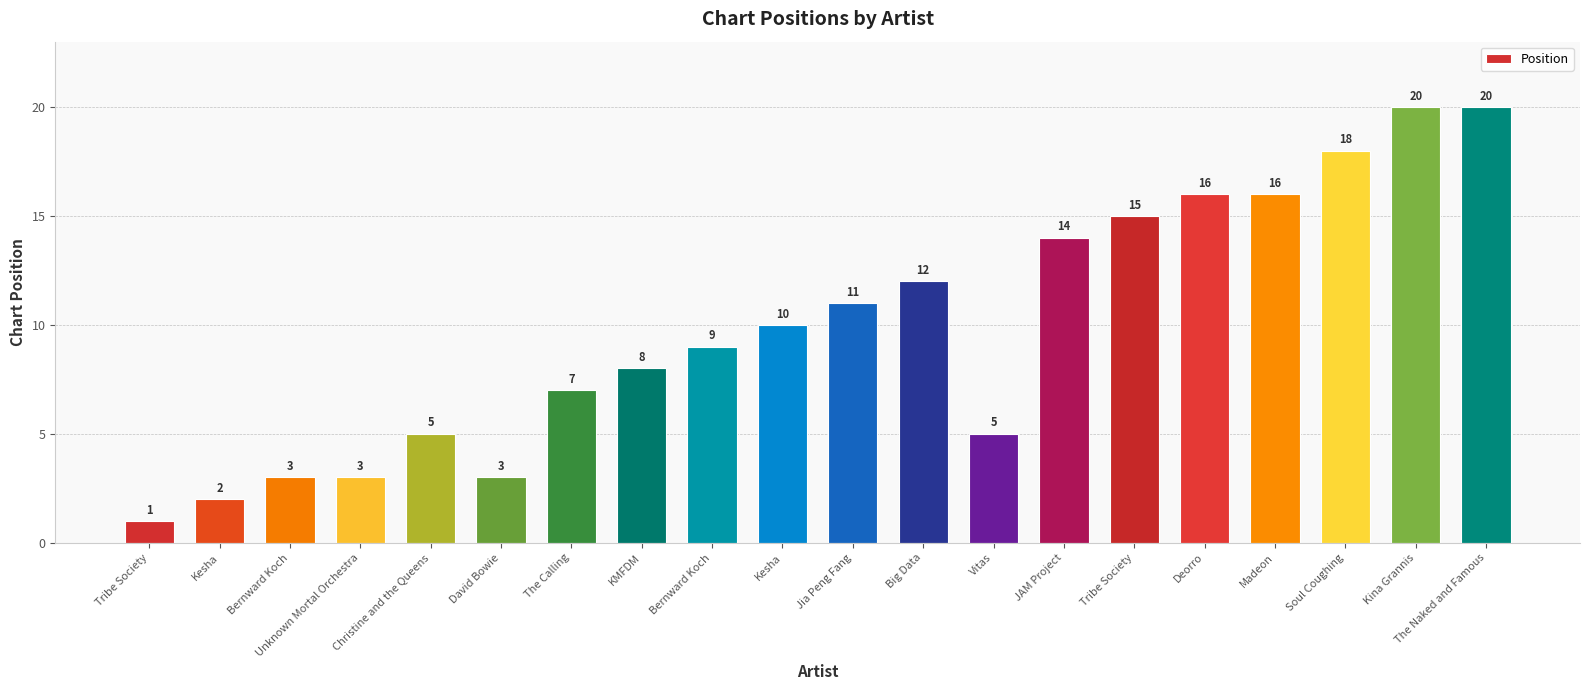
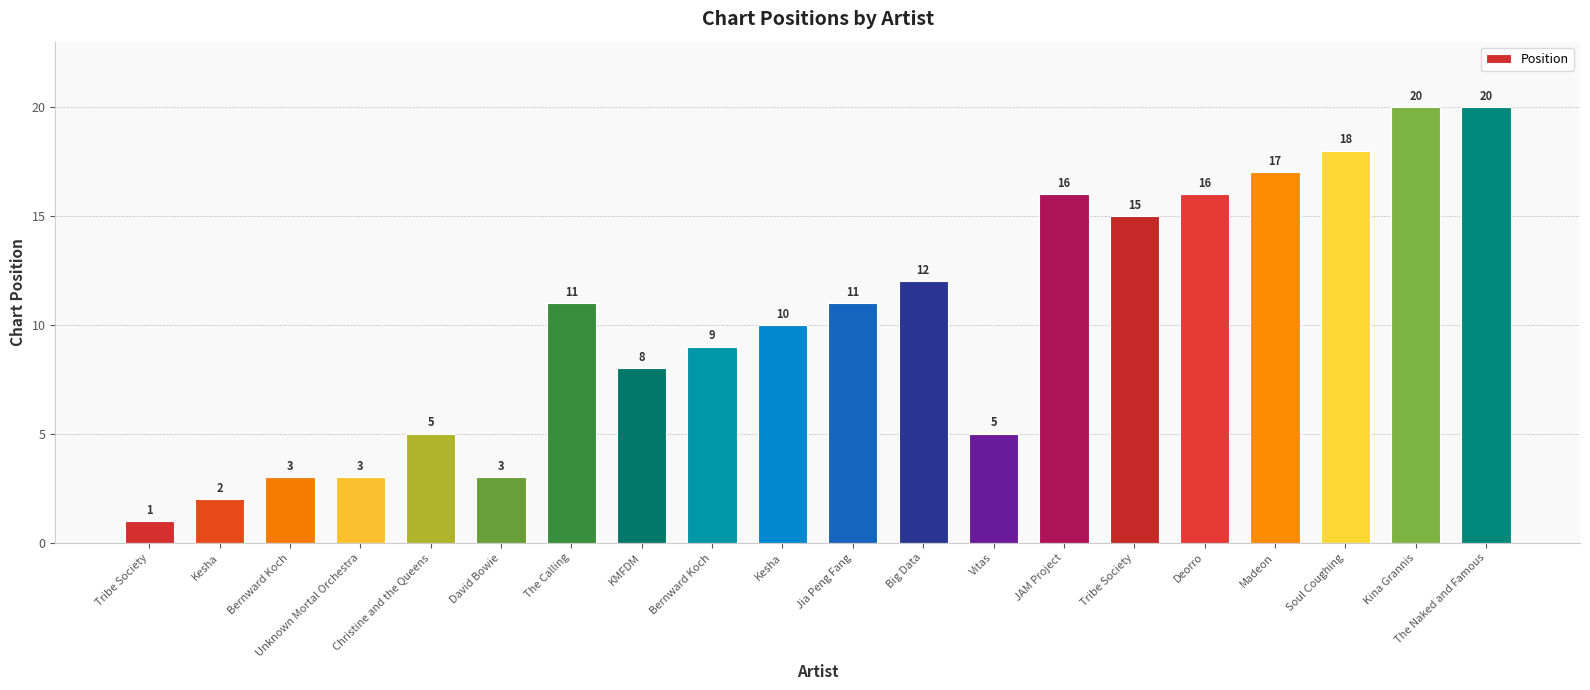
  {
    "Unknown Mortal Orchestra": 3,
    "Christine and the Queens": 5,
    "David Bowie": 3,
-   "The Calling": 7,
+   "The Calling": 11,
    "KMFDM": 8,
    "Jia Peng Fang": 11,
    "Big Data": 12,
    "Vitas": 5,
-   "JAM Project": 14,
+   "JAM Project": 16,
    "Deorro": 16,
-   "Madeon": 16,
+   "Madeon": 17,
    "Soul Coughing": 18,
    "Kina Grannis": 20,
    "The Naked and Famous": 20
  }
